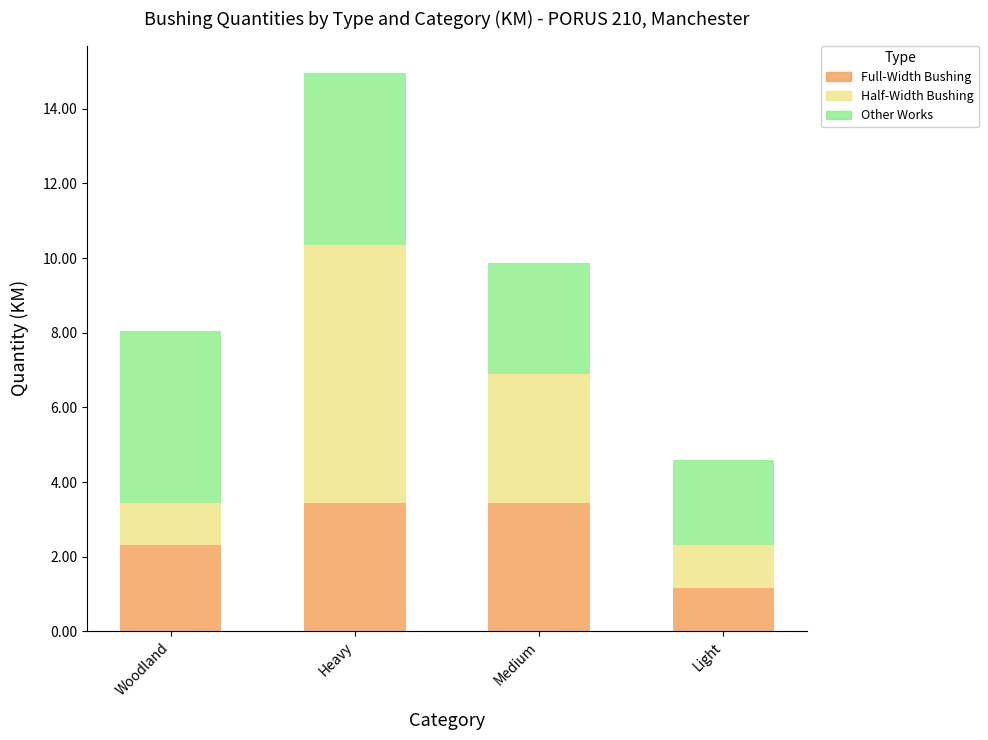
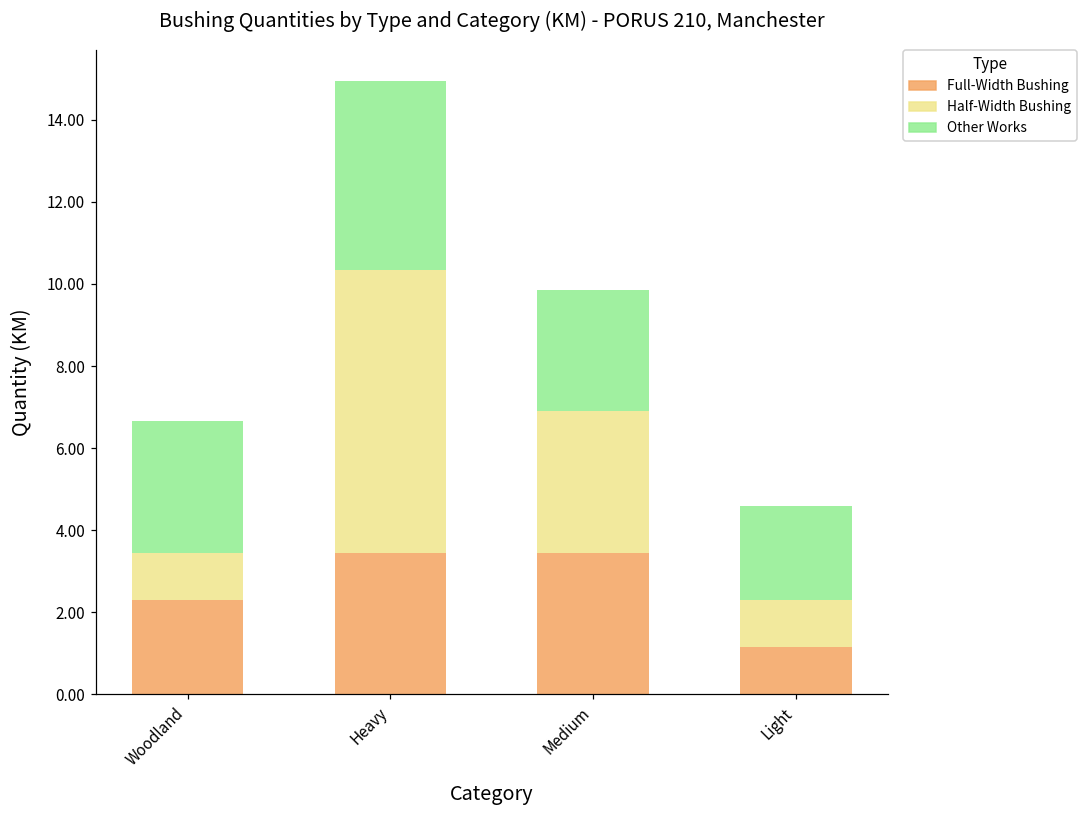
  {
    "Full-Width Bushing": {
      "Woodland": 2.3,
      "Heavy": 3.5,
      "Medium": 3.5,
      "Light": 1.2
    },
    "Half-Width Bushing": {
      "Woodland": 1.2,
      "Heavy": 6.9,
      "Medium": 3.5,
      "Light": 1.2
    },
    "Other Works": {
-     "Woodland": 4.6,
+     "Woodland": 3.2,
      "Heavy": 4.6,
      "Medium": 3.0,
      "Light": 2.3
    }
  }
